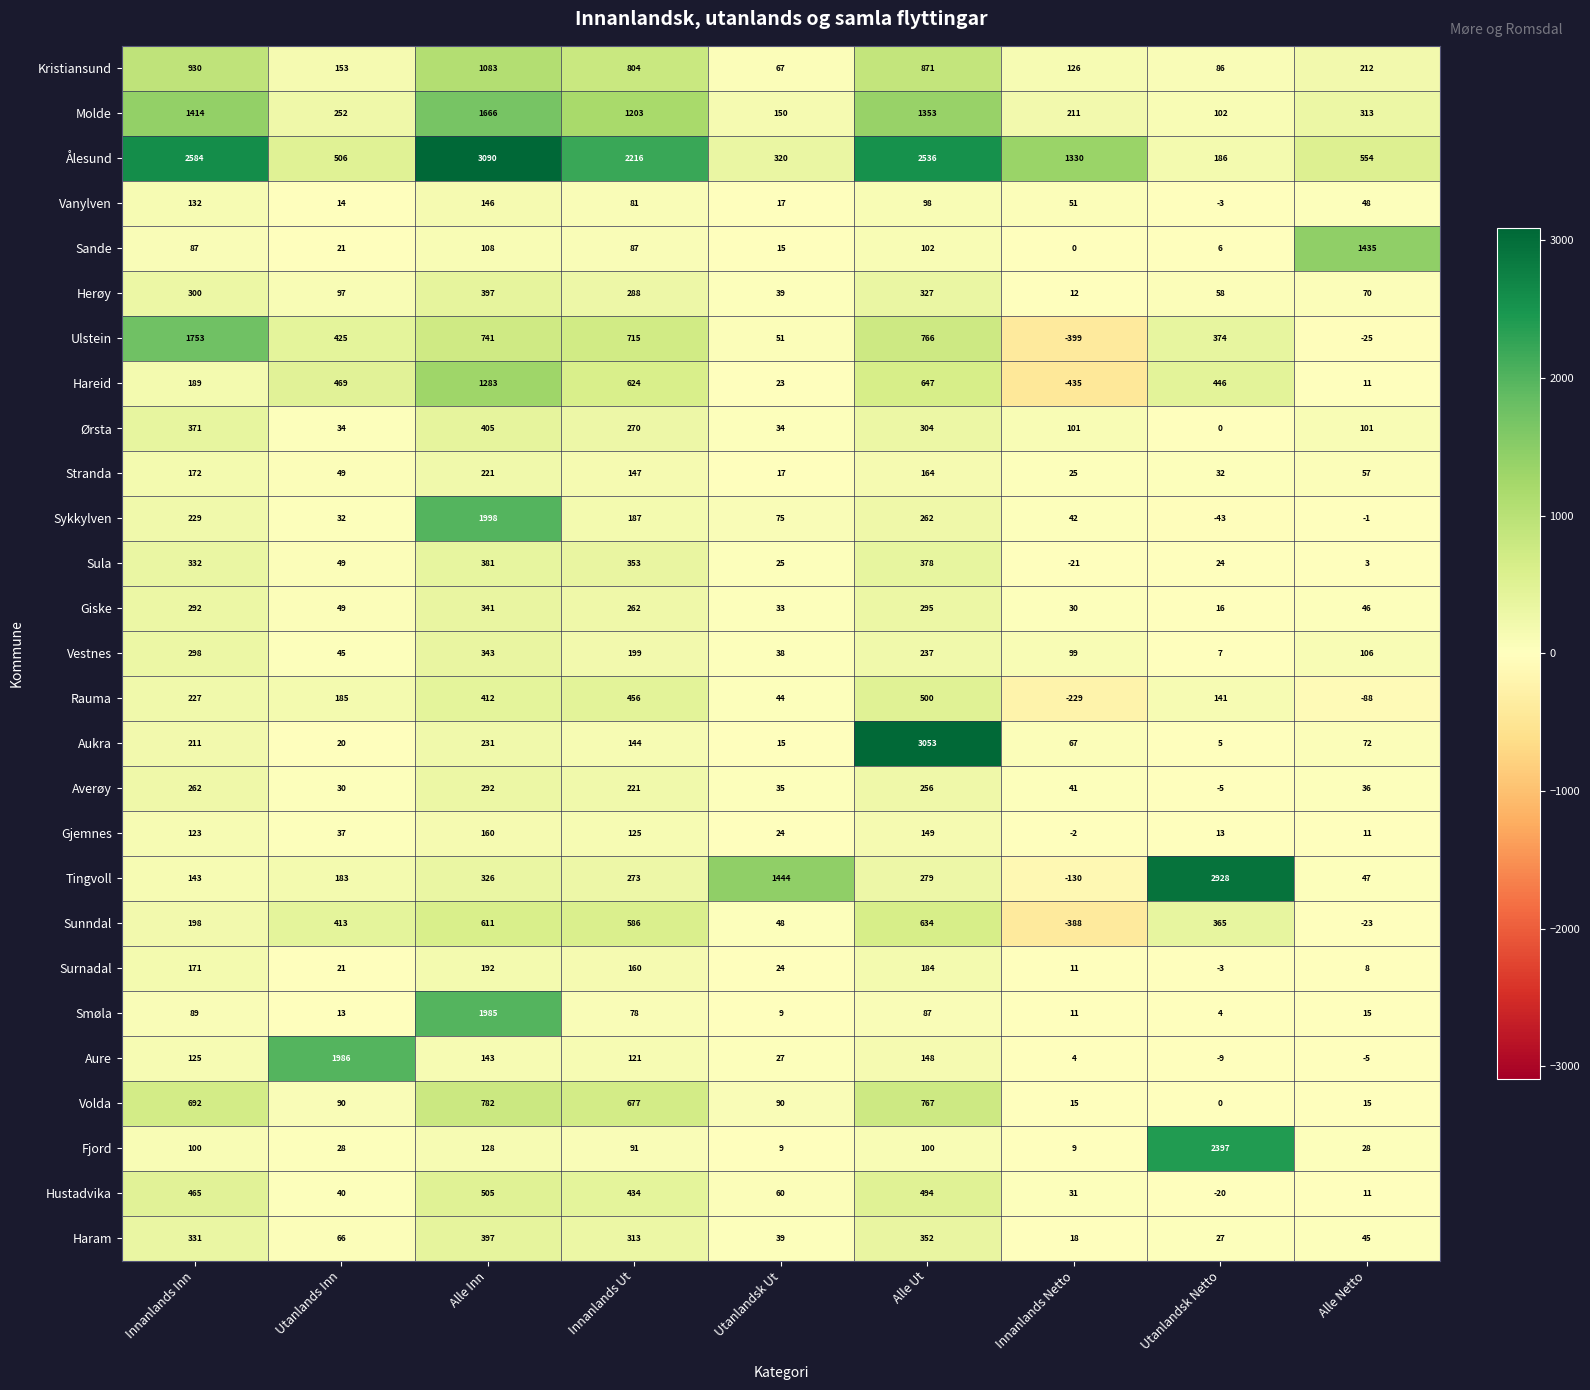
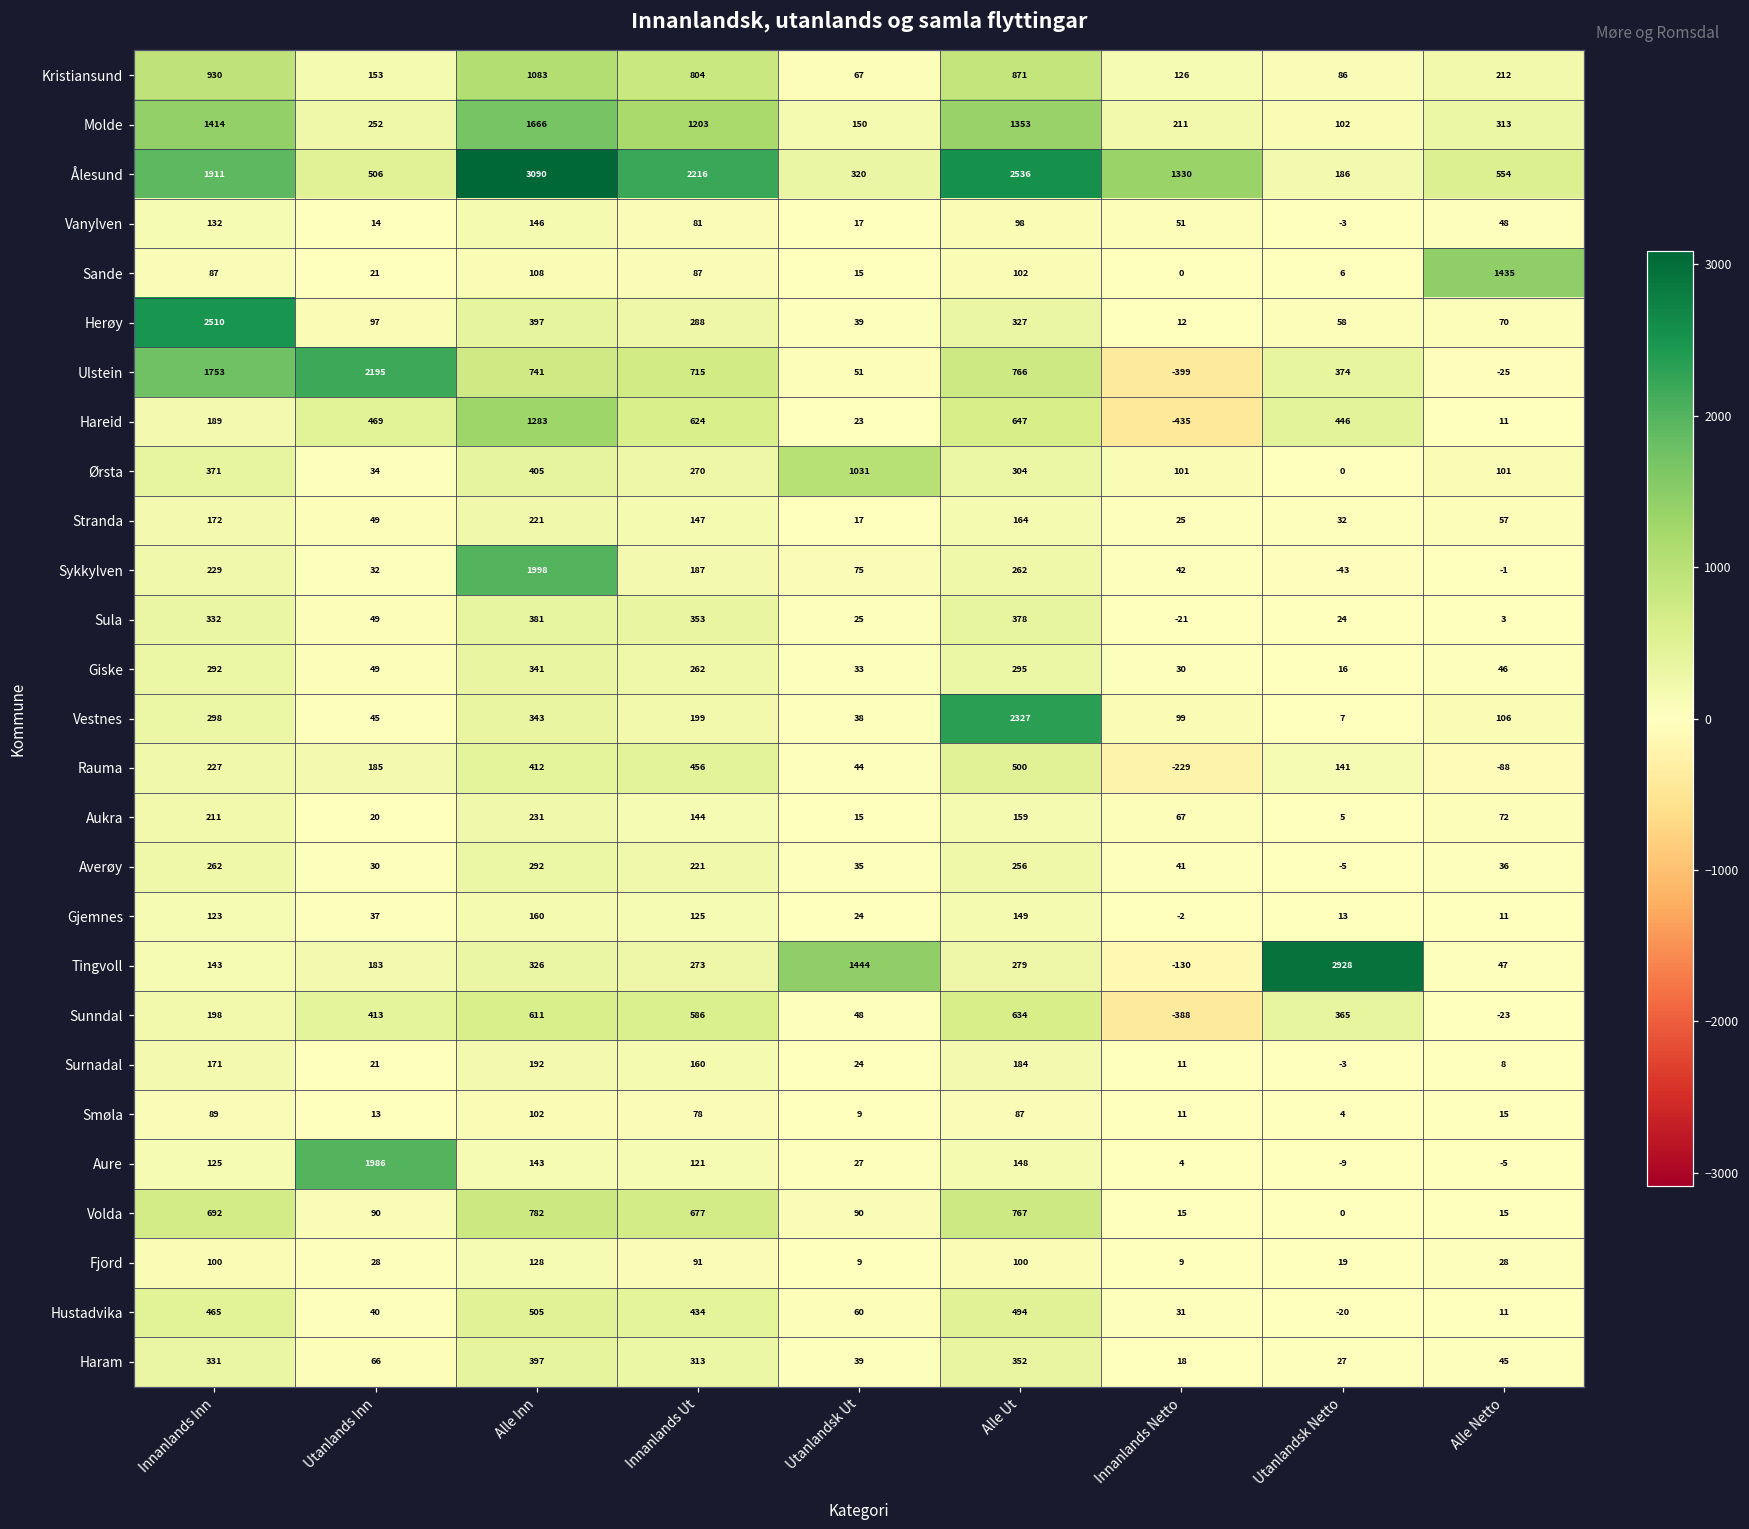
  {
    "Ålesund": {
-     "Innanlands Inn": 2584,
+     "Innanlands Inn": 1911,
      "Utanlands Inn": 506,
      "Alle Inn": 3090,
      "Innanlands Ut": 2216,
      "Utanlandsk Ut": 320,
      "Alle Ut": 2536,
      "Innanlands Netto": 1330,
      "Utanlandsk Netto": 186,
      "Alle Netto": 554
    },
    "Herøy": {
-     "Innanlands Inn": 300,
+     "Innanlands Inn": 2510,
      "Utanlands Inn": 97,
      "Alle Inn": 397,
      "Innanlands Ut": 288,
      "Utanlandsk Ut": 39,
      "Alle Ut": 327,
      "Innanlands Netto": 12,
      "Utanlandsk Netto": 58,
      "Alle Netto": 70
    },
    "Ulstein": {
      "Innanlands Inn": 1753,
-     "Utanlands Inn": 425,
+     "Utanlands Inn": 2195,
      "Alle Inn": 741,
      "Innanlands Ut": 715,
      "Utanlandsk Ut": 51,
      "Alle Ut": 766,
      "Innanlands Netto": -399,
      "Utanlandsk Netto": 374,
      "Alle Netto": -25
    },
    "Ørsta": {
      "Innanlands Inn": 371,
      "Utanlands Inn": 34,
      "Alle Inn": 405,
      "Innanlands Ut": 270,
-     "Utanlandsk Ut": 34,
+     "Utanlandsk Ut": 1031,
      "Alle Ut": 304,
      "Innanlands Netto": 101,
      "Utanlandsk Netto": 0,
      "Alle Netto": 101
    },
    "Vestnes": {
      "Innanlands Inn": 298,
      "Utanlands Inn": 45,
      "Alle Inn": 343,
      "Innanlands Ut": 199,
      "Utanlandsk Ut": 38,
-     "Alle Ut": 237,
+     "Alle Ut": 2327,
      "Innanlands Netto": 99,
      "Utanlandsk Netto": 7,
      "Alle Netto": 106
    },
    "Aukra": {
      "Innanlands Inn": 211,
      "Utanlands Inn": 20,
      "Alle Inn": 231,
      "Innanlands Ut": 144,
      "Utanlandsk Ut": 15,
-     "Alle Ut": 3053,
+     "Alle Ut": 159,
      "Innanlands Netto": 67,
      "Utanlandsk Netto": 5,
      "Alle Netto": 72
    },
    "Smøla": {
      "Innanlands Inn": 89,
      "Utanlands Inn": 13,
-     "Alle Inn": 1985,
+     "Alle Inn": 102,
      "Innanlands Ut": 78,
      "Utanlandsk Ut": 9,
      "Alle Ut": 87,
      "Innanlands Netto": 11,
      "Utanlandsk Netto": 4,
      "Alle Netto": 15
    },
    "Fjord": {
      "Innanlands Inn": 100,
      "Utanlands Inn": 28,
      "Alle Inn": 128,
      "Innanlands Ut": 91,
      "Utanlandsk Ut": 9,
      "Alle Ut": 100,
      "Innanlands Netto": 9,
-     "Utanlandsk Netto": 2397,
+     "Utanlandsk Netto": 19,
      "Alle Netto": 28
    }
  }
